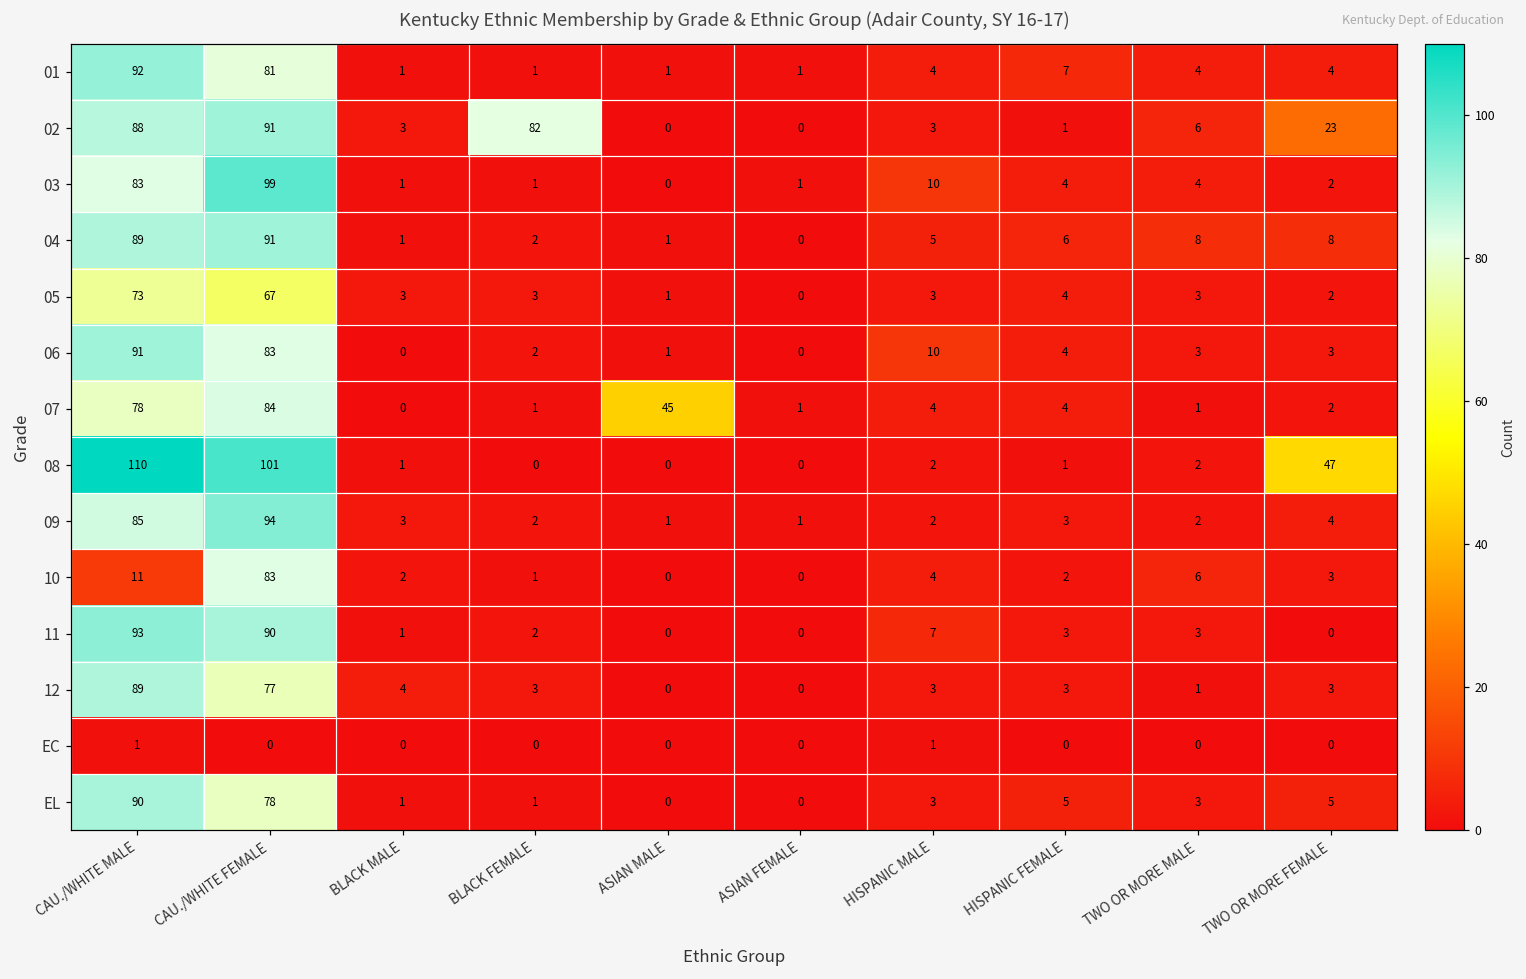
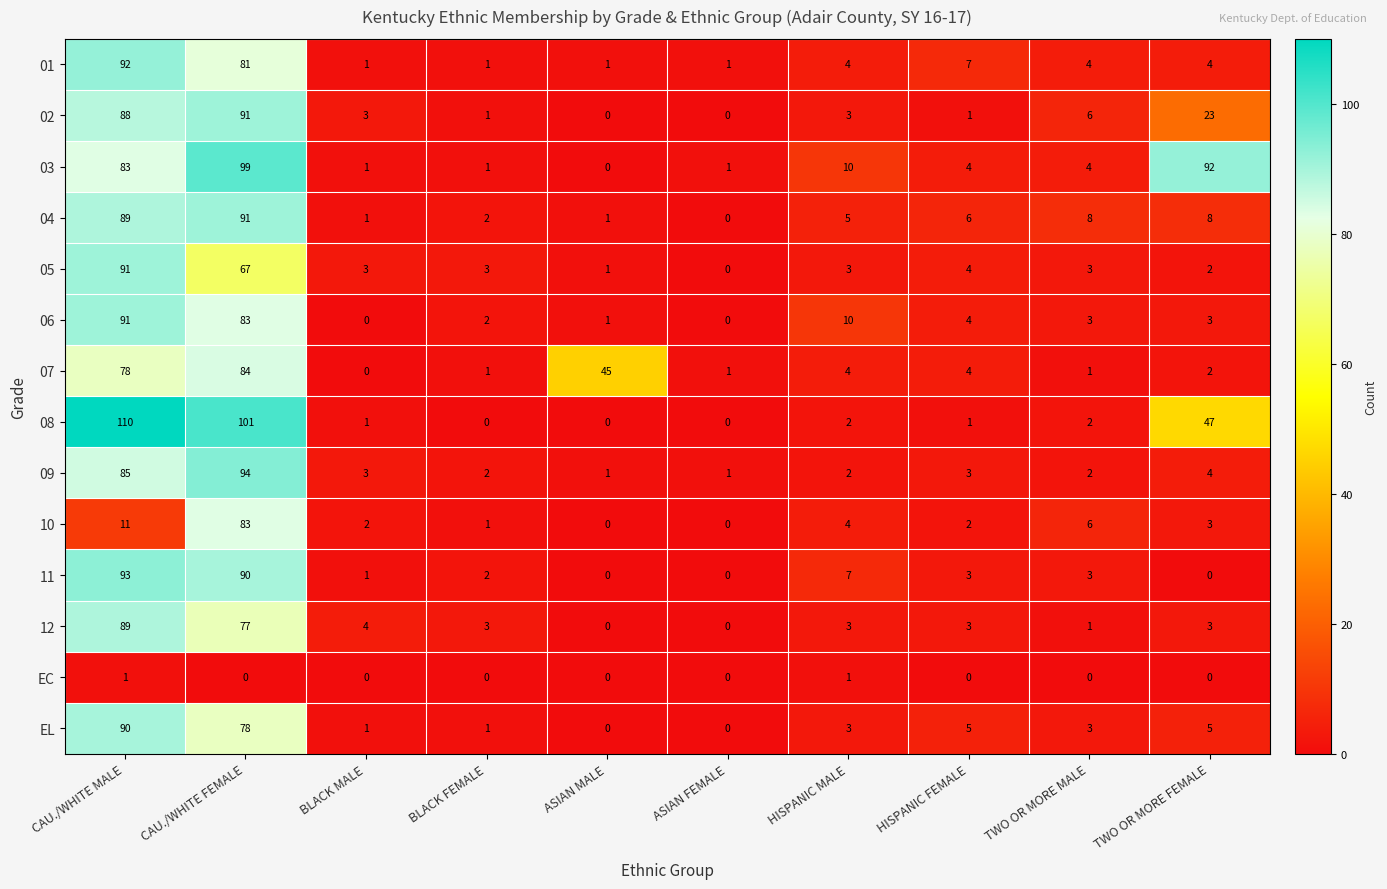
  {
    "01": {
      "CAU./WHITE MALE": 92,
      "CAU./WHITE FEMALE": 81,
      "BLACK MALE": 1,
      "BLACK FEMALE": 1,
      "ASIAN MALE": 1,
      "ASIAN FEMALE": 1,
      "HISPANIC MALE": 4,
      "HISPANIC FEMALE": 7,
      "TWO OR MORE MALE": 4,
      "TWO OR MORE FEMALE": 4
    },
    "02": {
      "CAU./WHITE MALE": 88,
      "CAU./WHITE FEMALE": 91,
      "BLACK MALE": 3,
-     "BLACK FEMALE": 82,
+     "BLACK FEMALE": 1,
      "ASIAN MALE": 0,
      "ASIAN FEMALE": 0,
      "HISPANIC MALE": 3,
      "HISPANIC FEMALE": 1,
      "TWO OR MORE MALE": 6,
      "TWO OR MORE FEMALE": 23
    },
    "03": {
      "CAU./WHITE MALE": 83,
      "CAU./WHITE FEMALE": 99,
      "BLACK MALE": 1,
      "BLACK FEMALE": 1,
      "ASIAN MALE": 0,
      "ASIAN FEMALE": 1,
      "HISPANIC MALE": 10,
      "HISPANIC FEMALE": 4,
      "TWO OR MORE MALE": 4,
-     "TWO OR MORE FEMALE": 2
+     "TWO OR MORE FEMALE": 92
    },
    "04": {
      "CAU./WHITE MALE": 89,
      "CAU./WHITE FEMALE": 91,
      "BLACK MALE": 1,
      "BLACK FEMALE": 2,
      "ASIAN MALE": 1,
      "ASIAN FEMALE": 0,
      "HISPANIC MALE": 5,
      "HISPANIC FEMALE": 6,
      "TWO OR MORE MALE": 8,
      "TWO OR MORE FEMALE": 8
    },
    "05": {
-     "CAU./WHITE MALE": 73,
+     "CAU./WHITE MALE": 91,
      "CAU./WHITE FEMALE": 67,
      "BLACK MALE": 3,
      "BLACK FEMALE": 3,
      "ASIAN MALE": 1,
      "ASIAN FEMALE": 0,
      "HISPANIC MALE": 3,
      "HISPANIC FEMALE": 4,
      "TWO OR MORE MALE": 3,
      "TWO OR MORE FEMALE": 2
    },
    "06": {
      "CAU./WHITE MALE": 91,
      "CAU./WHITE FEMALE": 83,
      "BLACK MALE": 0,
      "BLACK FEMALE": 2,
      "ASIAN MALE": 1,
      "ASIAN FEMALE": 0,
      "HISPANIC MALE": 10,
      "HISPANIC FEMALE": 4,
      "TWO OR MORE MALE": 3,
      "TWO OR MORE FEMALE": 3
    },
    "07": {
      "CAU./WHITE MALE": 78,
      "CAU./WHITE FEMALE": 84,
      "BLACK MALE": 0,
      "BLACK FEMALE": 1,
      "ASIAN MALE": 45,
      "ASIAN FEMALE": 1,
      "HISPANIC MALE": 4,
      "HISPANIC FEMALE": 4,
      "TWO OR MORE MALE": 1,
      "TWO OR MORE FEMALE": 2
    },
    "08": {
      "CAU./WHITE MALE": 110,
      "CAU./WHITE FEMALE": 101,
      "BLACK MALE": 1,
      "BLACK FEMALE": 0,
      "ASIAN MALE": 0,
      "ASIAN FEMALE": 0,
      "HISPANIC MALE": 2,
      "HISPANIC FEMALE": 1,
      "TWO OR MORE MALE": 2,
      "TWO OR MORE FEMALE": 47
    },
    "09": {
      "CAU./WHITE MALE": 85,
      "CAU./WHITE FEMALE": 94,
      "BLACK MALE": 3,
      "BLACK FEMALE": 2,
      "ASIAN MALE": 1,
      "ASIAN FEMALE": 1,
      "HISPANIC MALE": 2,
      "HISPANIC FEMALE": 3,
      "TWO OR MORE MALE": 2,
      "TWO OR MORE FEMALE": 4
    },
    "10": {
      "CAU./WHITE MALE": 11,
      "CAU./WHITE FEMALE": 83,
      "BLACK MALE": 2,
      "BLACK FEMALE": 1,
      "ASIAN MALE": 0,
      "ASIAN FEMALE": 0,
      "HISPANIC MALE": 4,
      "HISPANIC FEMALE": 2,
      "TWO OR MORE MALE": 6,
      "TWO OR MORE FEMALE": 3
    },
    "11": {
      "CAU./WHITE MALE": 93,
      "CAU./WHITE FEMALE": 90,
      "BLACK MALE": 1,
      "BLACK FEMALE": 2,
      "ASIAN MALE": 0,
      "ASIAN FEMALE": 0,
      "HISPANIC MALE": 7,
      "HISPANIC FEMALE": 3,
      "TWO OR MORE MALE": 3,
      "TWO OR MORE FEMALE": 0
    },
    "12": {
      "CAU./WHITE MALE": 89,
      "CAU./WHITE FEMALE": 77,
      "BLACK MALE": 4,
      "BLACK FEMALE": 3,
      "ASIAN MALE": 0,
      "ASIAN FEMALE": 0,
      "HISPANIC MALE": 3,
      "HISPANIC FEMALE": 3,
      "TWO OR MORE MALE": 1,
      "TWO OR MORE FEMALE": 3
    },
    "EC": {
      "CAU./WHITE MALE": 1,
      "CAU./WHITE FEMALE": 0,
      "BLACK MALE": 0,
      "BLACK FEMALE": 0,
      "ASIAN MALE": 0,
      "ASIAN FEMALE": 0,
      "HISPANIC MALE": 1,
      "HISPANIC FEMALE": 0,
      "TWO OR MORE MALE": 0,
      "TWO OR MORE FEMALE": 0
    },
    "EL": {
      "CAU./WHITE MALE": 90,
      "CAU./WHITE FEMALE": 78,
      "BLACK MALE": 1,
      "BLACK FEMALE": 1,
      "ASIAN MALE": 0,
      "ASIAN FEMALE": 0,
      "HISPANIC MALE": 3,
      "HISPANIC FEMALE": 5,
      "TWO OR MORE MALE": 3,
      "TWO OR MORE FEMALE": 5
    }
  }
